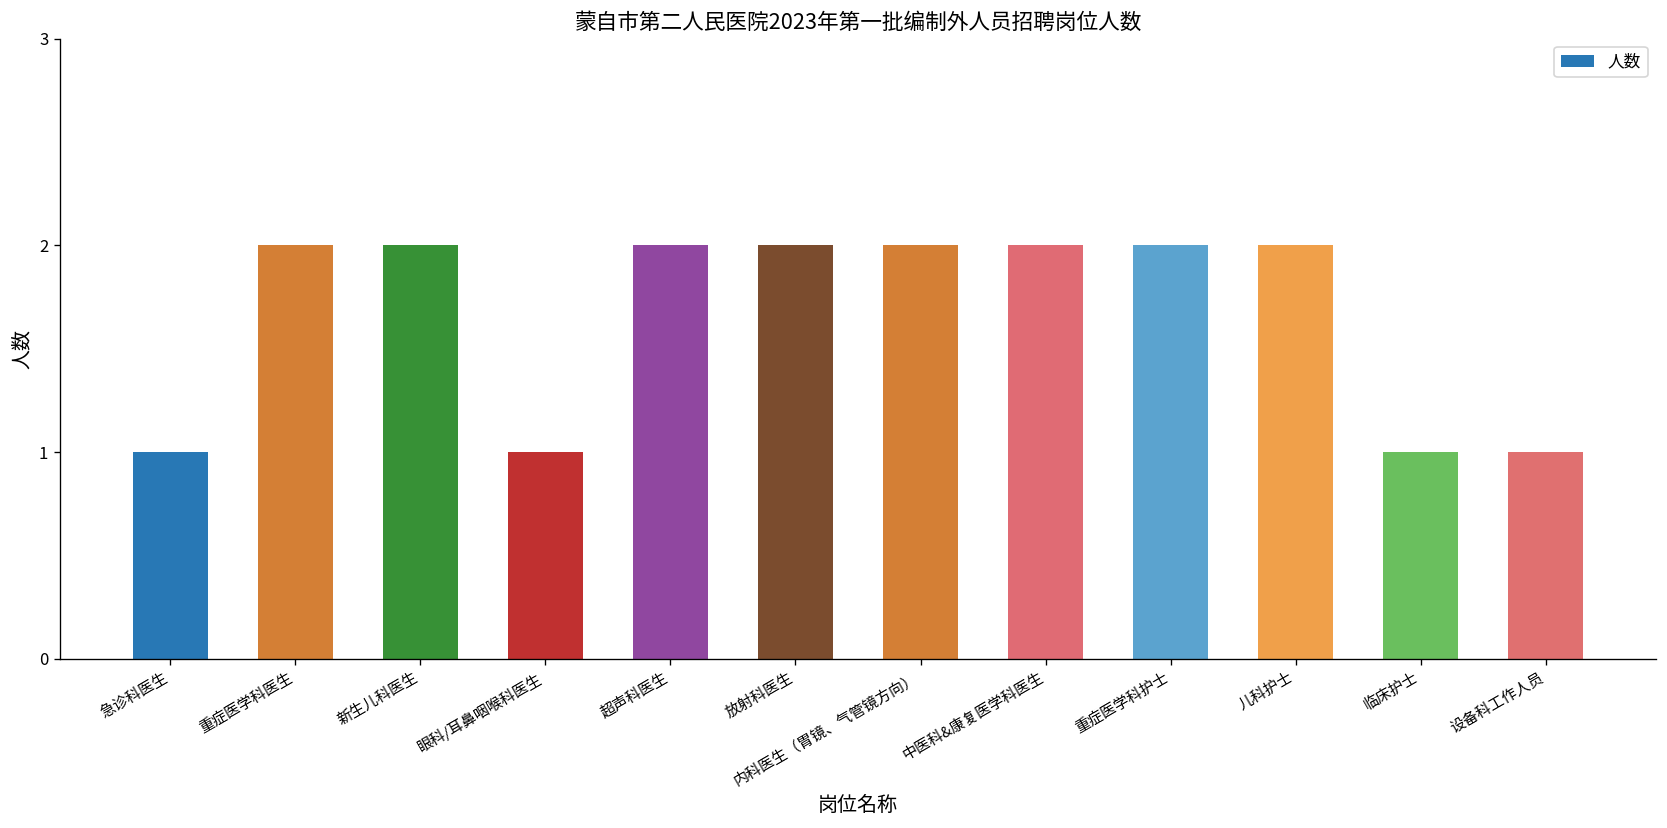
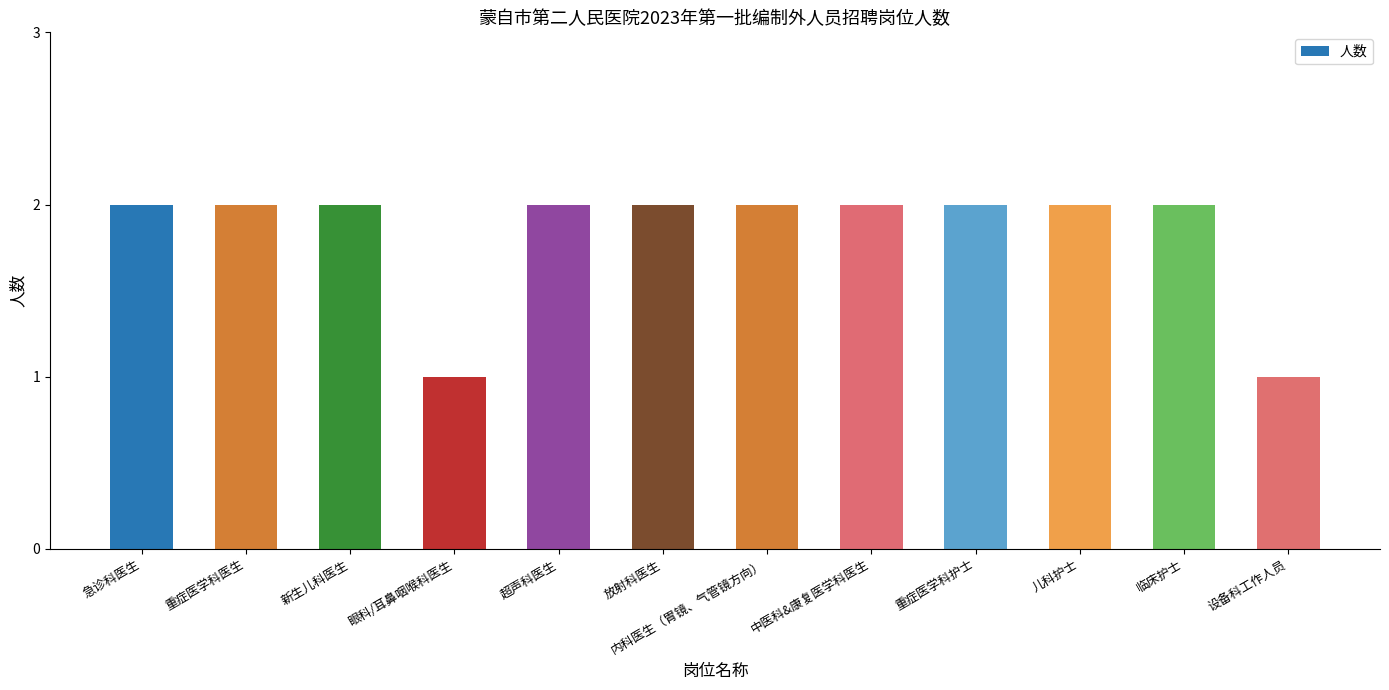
  {
-   "急诊科医生": 1,
+   "急诊科医生": 2,
    "重症医学科医生": 2,
    "新生儿科医生": 2,
    "眼科/耳鼻咽喉科医生": 1,
    "超声科医生": 2,
    "放射科医生": 2,
    "内科医生（胃镜、气管镜方向）": 2,
    "中医科&康复医学科医生": 2,
    "重症医学科护士": 2,
    "儿科护士": 2,
-   "临床护士": 1,
+   "临床护士": 2,
    "设备科工作人员": 1
  }
